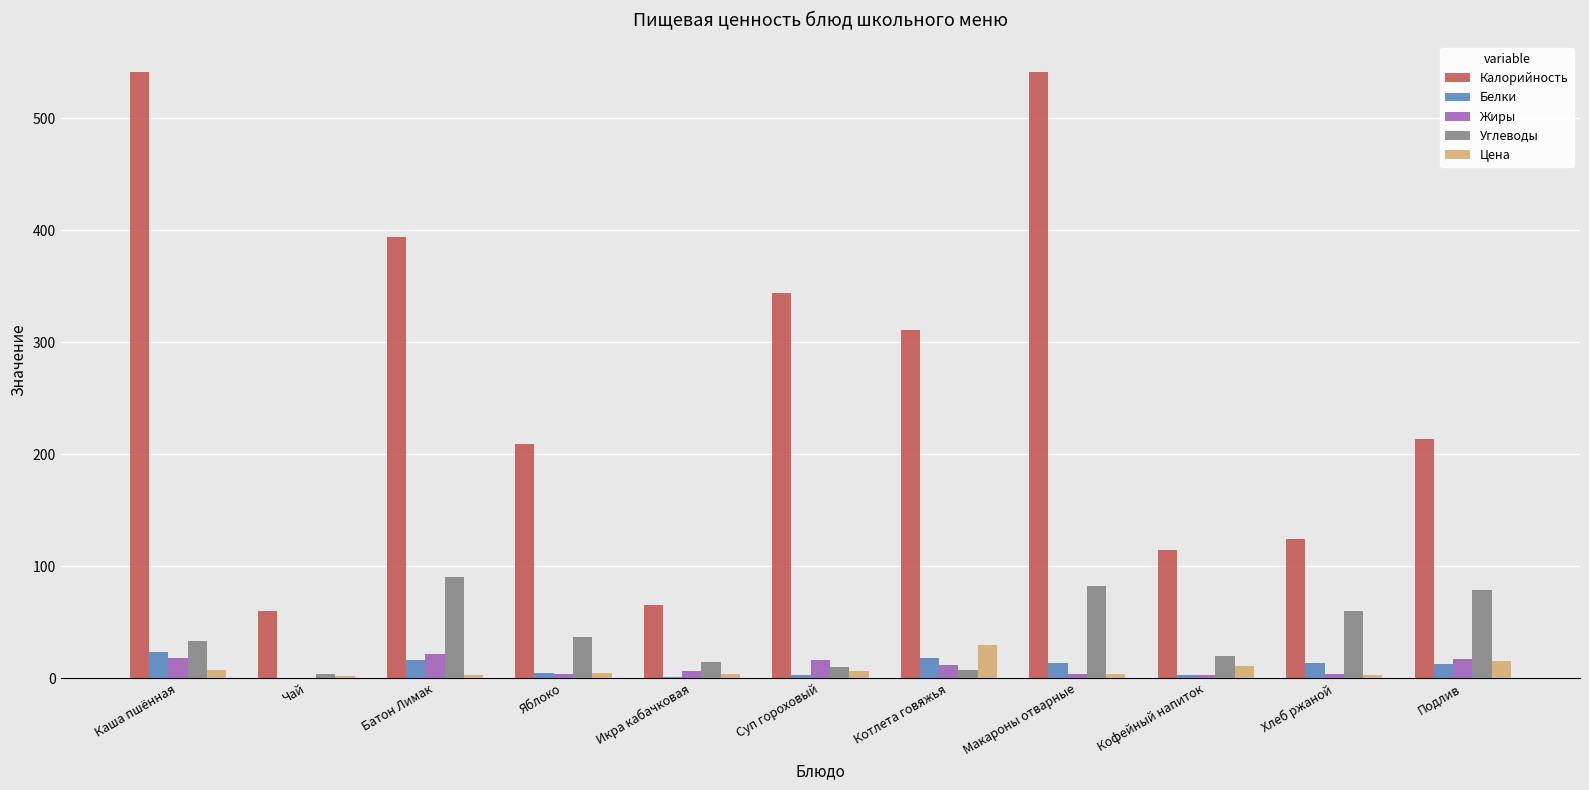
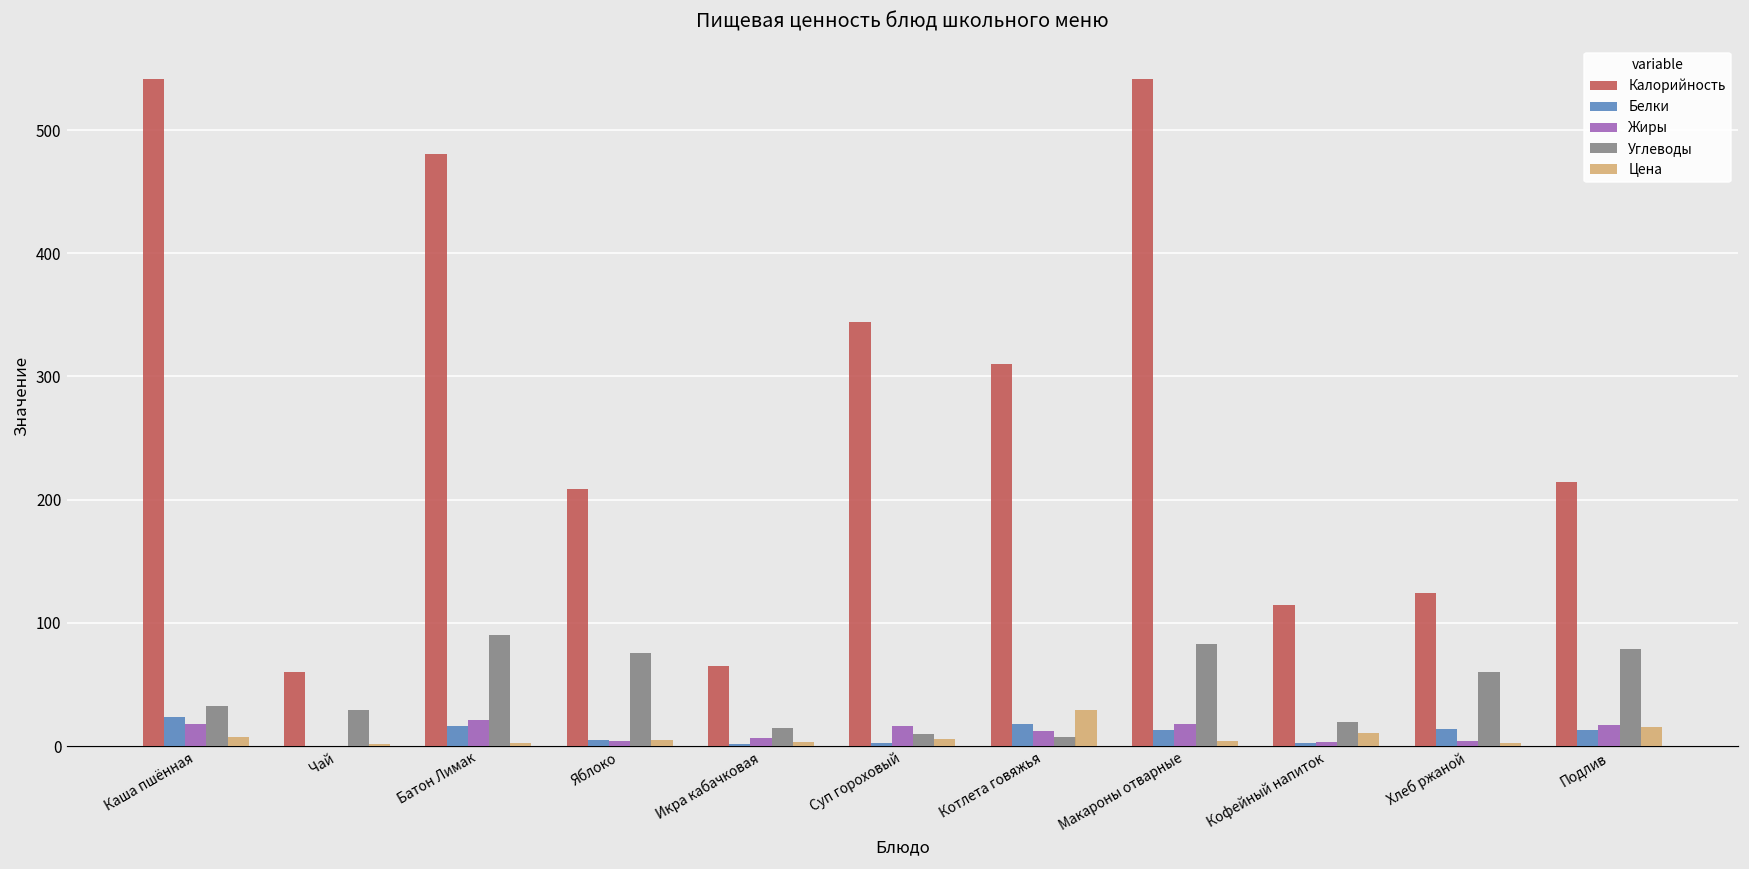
  {
    "Калорийность": {
      "Каша пшённая": 541,
      "Чай": 60,
-     "Батон Лимак": 394,
+     "Батон Лимак": 481,
      "Яблоко": 209,
      "Икра кабачковая": 65,
      "Суп гороховый": 344,
      "Котлета говяжья": 311,
      "Макароны отварные": 541,
      "Кофейный напиток": 115,
      "Хлеб ржаной": 124,
      "Подлив": 214
    },
    "Белки": {
      "Каша пшённая": 23,
      "Батон Лимак": 16,
      "Яблоко": 5,
      "Суп гороховый": 3,
      "Котлета говяжья": 18,
      "Макароны отварные": 13,
      "Кофейный напиток": 3,
      "Хлеб ржаной": 14,
      "Подлив": 13
    },
    "Жиры": {
      "Каша пшённая": 18,
      "Батон Лимак": 21,
      "Яблоко": 4,
      "Икра кабачковая": 6,
      "Суп гороховый": 16,
      "Котлета говяжья": 12,
-     "Макароны отварные": 4,
+     "Макароны отварные": 18,
      "Кофейный напиток": 3,
      "Хлеб ржаной": 4,
      "Подлив": 17
    },
    "Углеводы": {
      "Каша пшённая": 33,
-     "Чай": 4,
+     "Чай": 29,
      "Батон Лимак": 90,
-     "Яблоко": 37,
+     "Яблоко": 76,
      "Икра кабачковая": 15,
      "Суп гороховый": 10,
      "Котлета говяжья": 7,
      "Макароны отварные": 82,
      "Кофейный напиток": 20,
      "Хлеб ржаной": 60,
      "Подлив": 79
    },
    "Цена": {
      "Каша пшённая": 7,
      "Батон Лимак": 3,
      "Яблоко": 5,
      "Икра кабачковая": 3,
      "Суп гороховый": 6,
      "Котлета говяжья": 29,
      "Макароны отварные": 4,
      "Кофейный напиток": 11,
      "Хлеб ржаной": 3,
      "Подлив": 16
    }
  }
